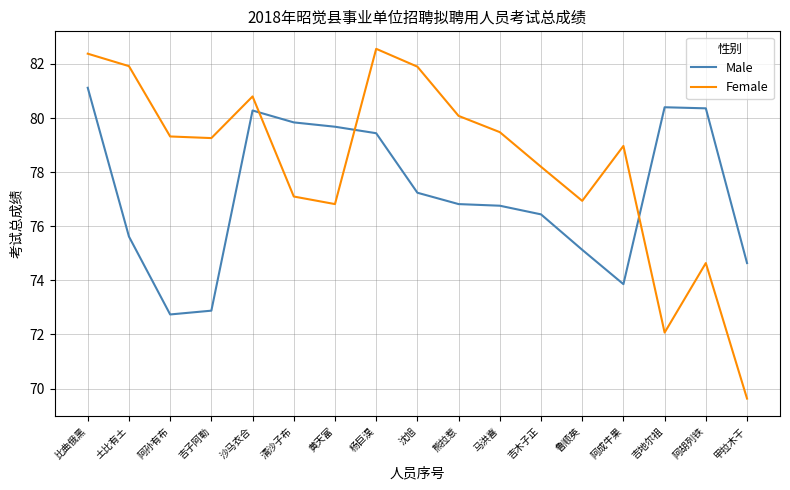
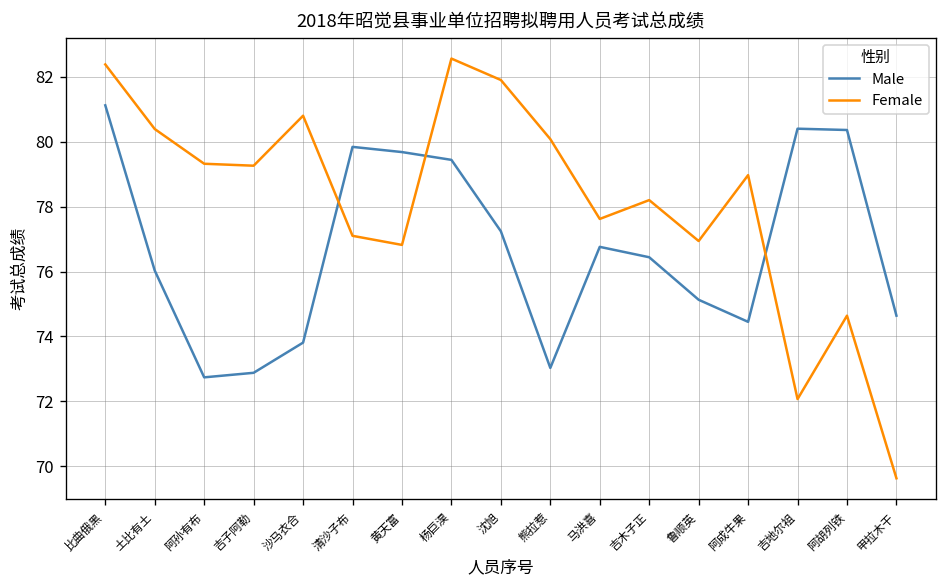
  {
    "Male": {
      "比曲俄黑": 81.1,
-     "土比有土": 75.6,
+     "土比有土": 76.0,
      "阿孙有布": 72.7,
      "吉子阿勒": 72.9,
-     "沙马衣合": 80.3,
+     "沙马衣合": 73.8,
      "清沙子布": 79.8,
      "黄天富": 79.7,
      "杨巨淏": 79.4,
      "沈旭": 77.2,
-     "熊拉惹": 76.8,
+     "熊拉惹": 73.0,
      "马洪喜": 76.8,
      "吉木子正": 76.4,
      "鲁顺英": 75.1,
-     "阿成牛果": 73.9,
+     "阿成牛果": 74.5,
      "吉地尔祖": 80.4,
      "阿胡列铁": 80.4,
      "甲拉木干": 74.6
    },
    "Female": {
      "比曲俄黑": 82.4,
-     "土比有土": 81.9,
+     "土比有土": 80.4,
      "阿孙有布": 79.3,
      "吉子阿勒": 79.3,
      "沙马衣合": 80.8,
      "清沙子布": 77.1,
      "黄天富": 76.8,
      "杨巨淏": 82.6,
      "沈旭": 81.9,
      "熊拉惹": 80.1,
-     "马洪喜": 79.5,
+     "马洪喜": 77.6,
      "吉木子正": 78.2,
      "鲁顺英": 76.9,
      "阿成牛果": 79.0,
      "吉地尔祖": 72.1,
      "阿胡列铁": 74.6,
      "甲拉木干": 69.6
    }
  }
